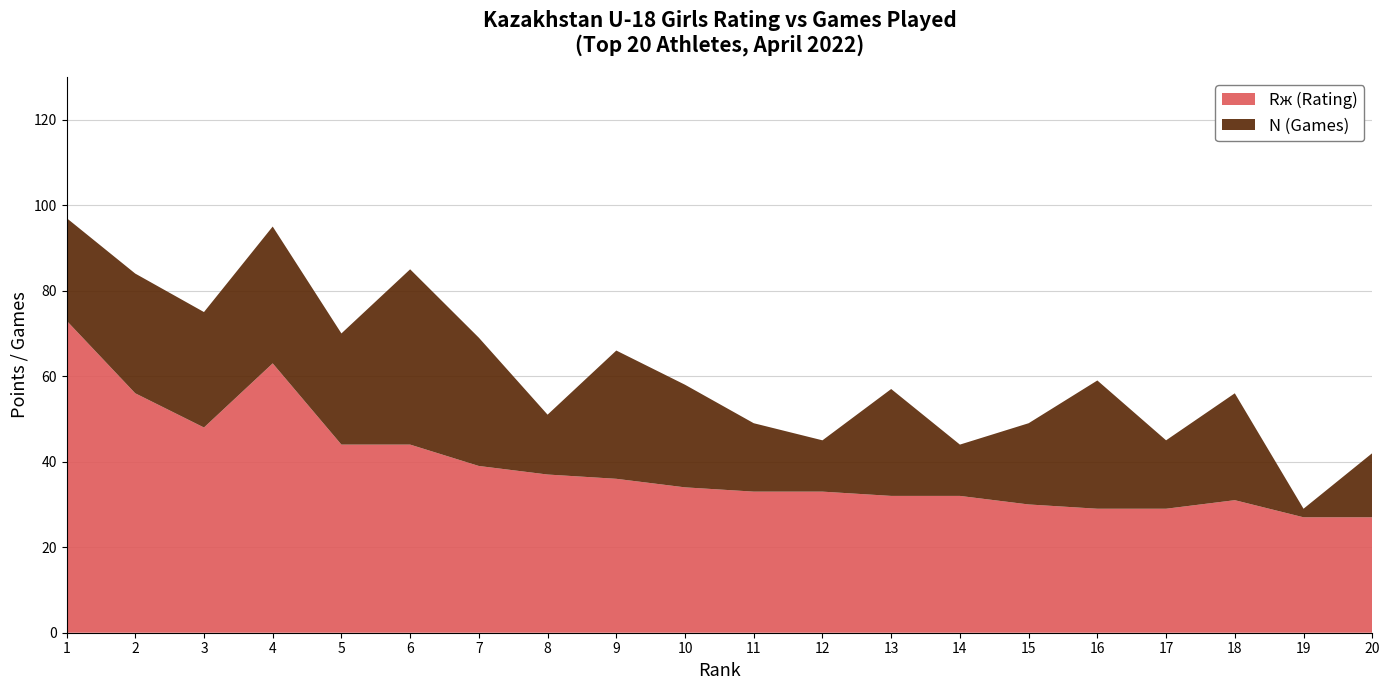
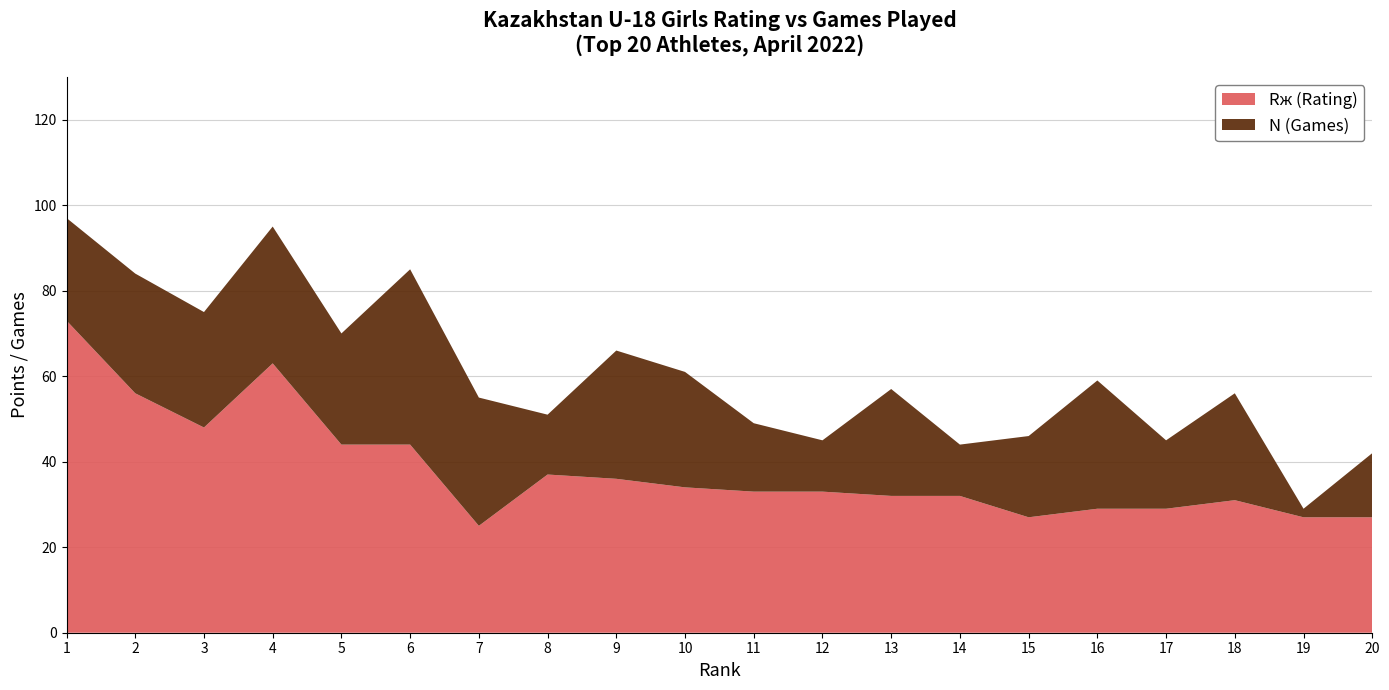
  {
    "Rж (Rating)": {
      "1": 73,
      "2": 56,
      "3": 48,
      "4": 63,
      "5": 44,
      "6": 44,
-     "7": 39,
+     "7": 25,
      "8": 37,
      "9": 36,
      "10": 34,
      "11": 33,
      "12": 33,
      "13": 32,
      "14": 32,
-     "15": 30,
+     "15": 27,
      "16": 29,
      "17": 29,
      "18": 31,
      "19": 27,
      "20": 27
    },
    "N (Games)": {
      "1": 24,
      "2": 28,
      "3": 27,
      "4": 32,
      "5": 26,
      "6": 41,
      "7": 30,
      "8": 14,
      "9": 30,
-     "10": 24,
+     "10": 27,
      "11": 16,
      "12": 12,
      "13": 25,
      "14": 12,
      "15": 19,
      "16": 30,
      "17": 16,
      "18": 25,
      "19": 2,
      "20": 15
    }
  }
